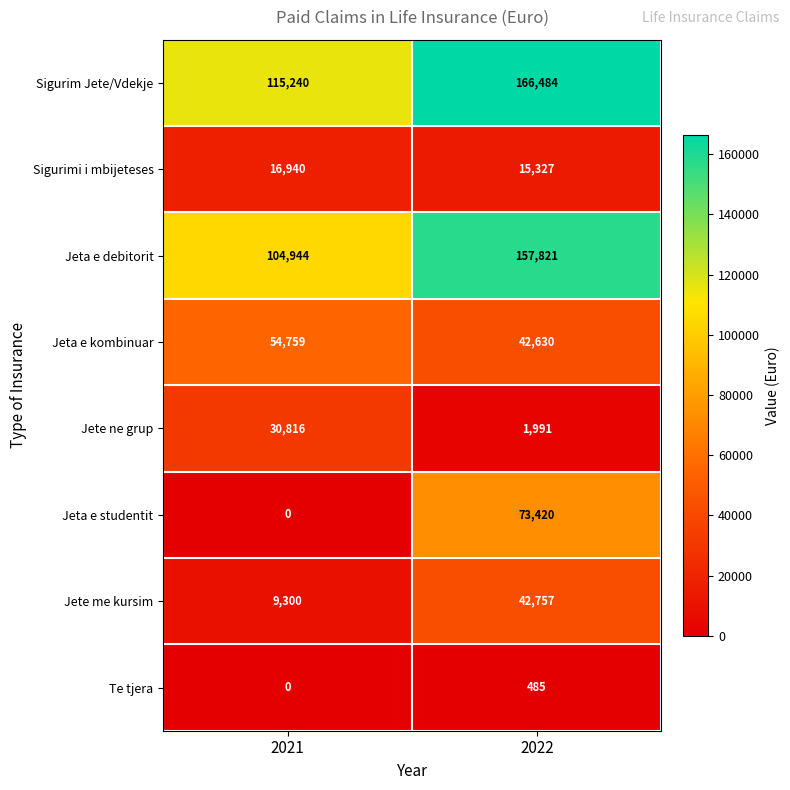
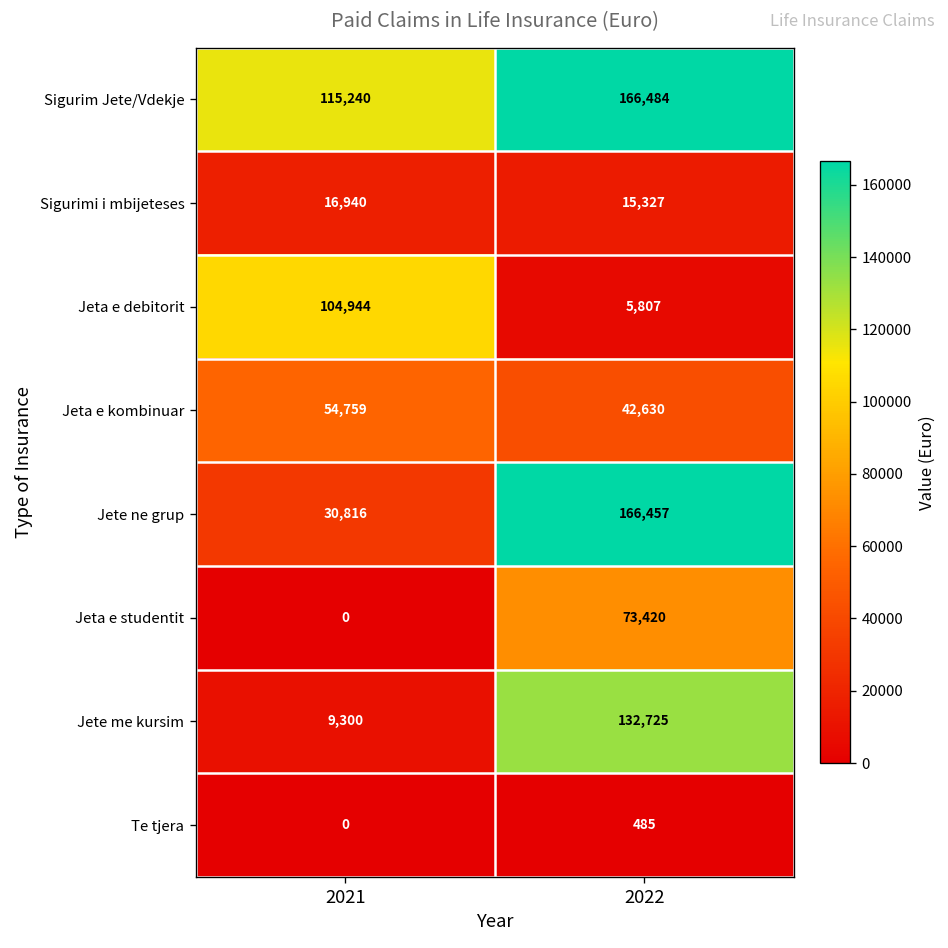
  {
    "Sigurim Jete/Vdekje": {
      "2021": "115,240",
      "2022": "166,484"
    },
    "Sigurimi i mbijeteses": {
      "2021": "16,940",
      "2022": "15,327"
    },
    "Jeta e debitorit": {
      "2021": "104,944",
-     "2022": "157,821"
+     "2022": "5,807"
    },
    "Jeta e kombinuar": {
      "2021": "54,759",
      "2022": "42,630"
    },
    "Jete ne grup": {
      "2021": "30,816",
-     "2022": "1,991"
+     "2022": "166,457"
    },
    "Jeta e studentit": {
      "2021": "0",
      "2022": "73,420"
    },
    "Jete me kursim": {
      "2021": "9,300",
-     "2022": "42,757"
+     "2022": "132,725"
    },
    "Te tjera": {
      "2021": "0",
      "2022": "485"
    }
  }
